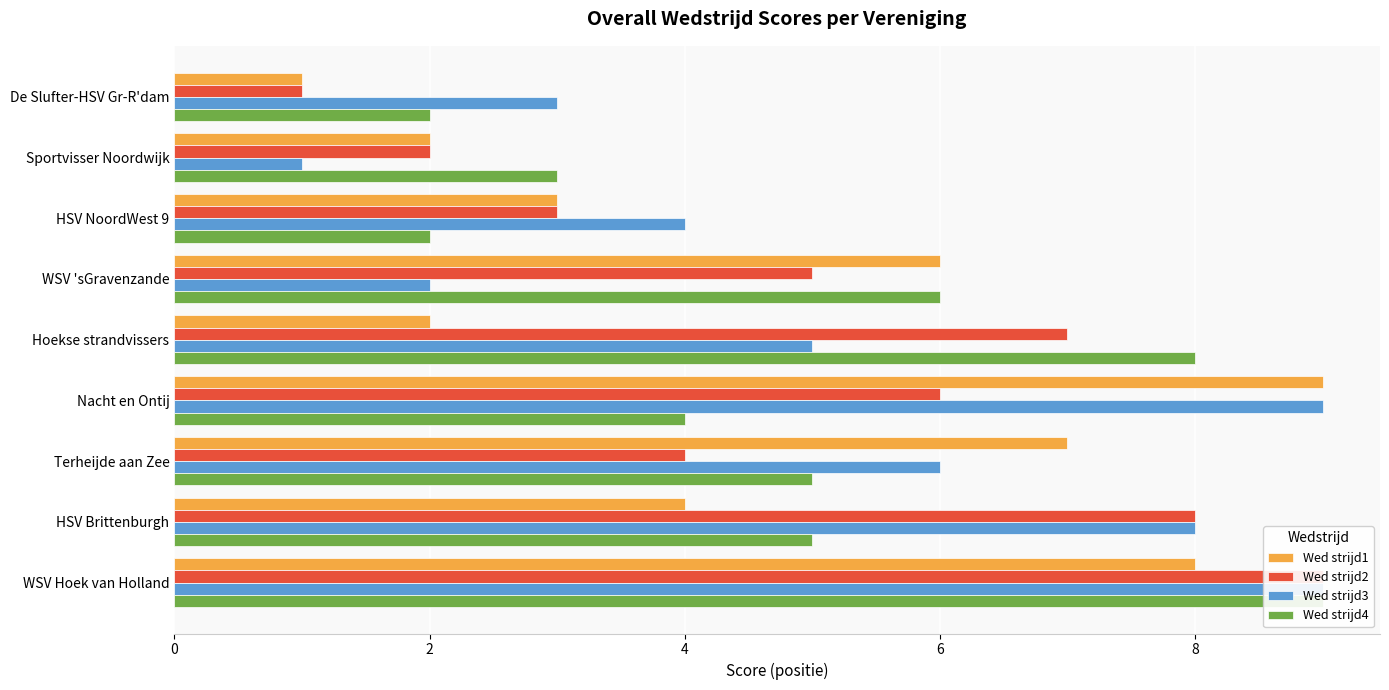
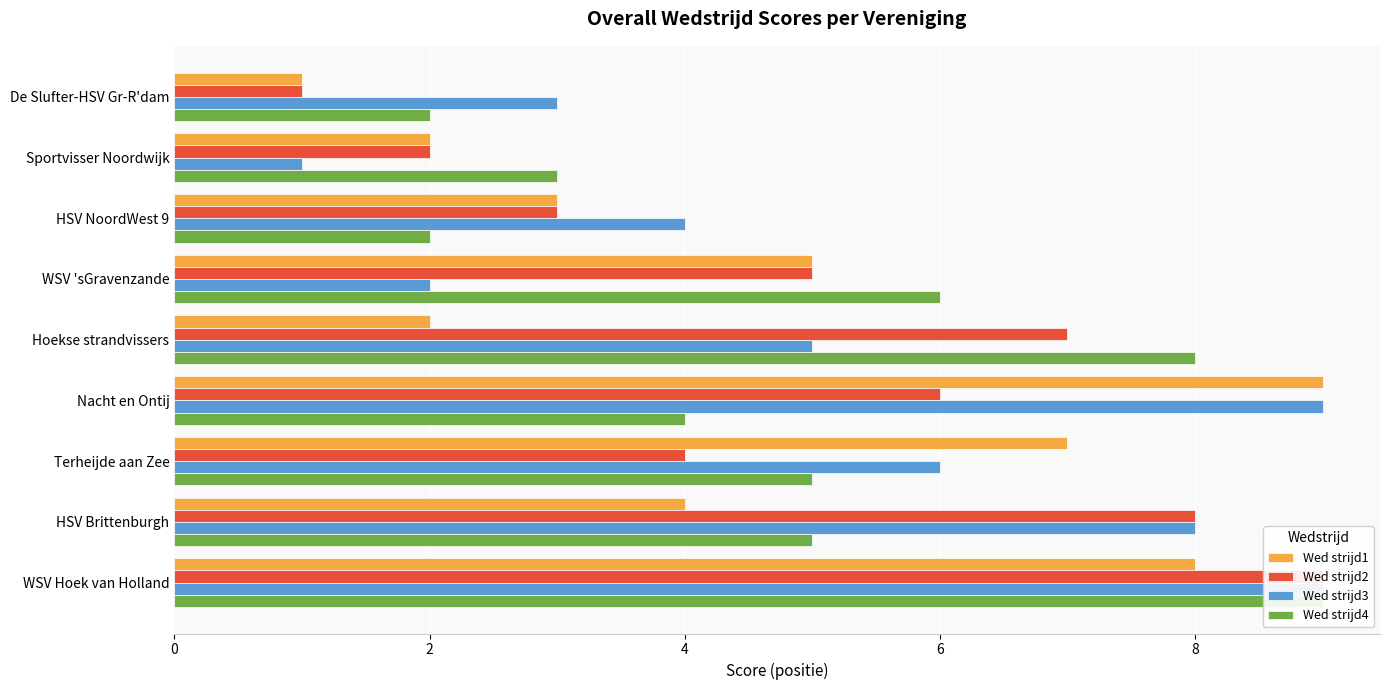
  {
    "Wed strijd1": {
      "De Slufter-HSV Gr-R'dam": 1,
      "Sportvisser Noordwijk": 2,
      "HSV NoordWest 9": 3,
-     "WSV 'sGravenzande": 6,
+     "WSV 'sGravenzande": 5,
      "Hoekse strandvissers": 2,
      "Nacht en Ontij": 9,
      "Terheijde aan Zee": 7,
      "HSV Brittenburgh": 4,
      "WSV Hoek van Holland": 8
    },
    "Wed strijd2": {
      "De Slufter-HSV Gr-R'dam": 1,
      "Sportvisser Noordwijk": 2,
      "HSV NoordWest 9": 3,
      "WSV 'sGravenzande": 5,
      "Hoekse strandvissers": 7,
      "Nacht en Ontij": 6,
      "Terheijde aan Zee": 4,
      "HSV Brittenburgh": 8
    },
    "Wed strijd3": {
      "De Slufter-HSV Gr-R'dam": 3,
      "Sportvisser Noordwijk": 1,
      "HSV NoordWest 9": 4,
      "WSV 'sGravenzande": 2,
      "Hoekse strandvissers": 5,
      "Nacht en Ontij": 9,
      "Terheijde aan Zee": 6,
      "HSV Brittenburgh": 8
    },
    "Wed strijd4": {
      "De Slufter-HSV Gr-R'dam": 2,
      "Sportvisser Noordwijk": 3,
      "HSV NoordWest 9": 2,
      "WSV 'sGravenzande": 6,
      "Hoekse strandvissers": 8,
      "Nacht en Ontij": 4,
      "Terheijde aan Zee": 5,
      "HSV Brittenburgh": 5
    }
  }
